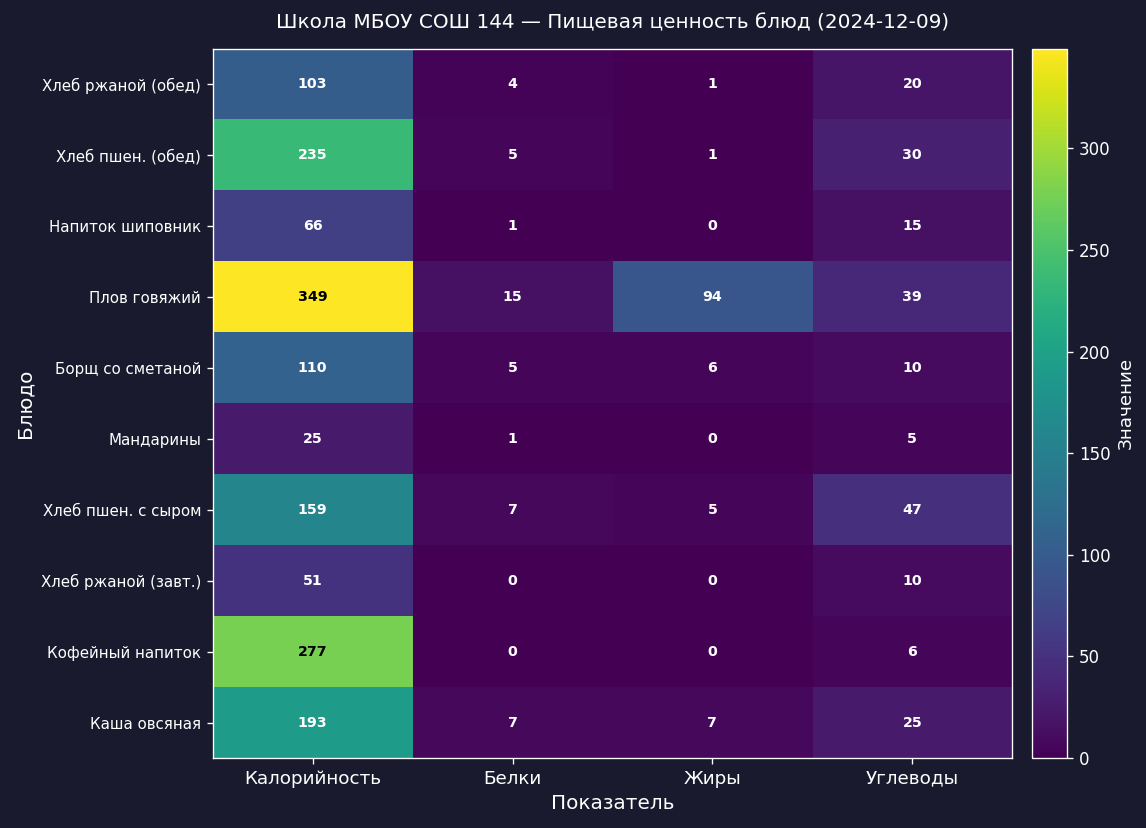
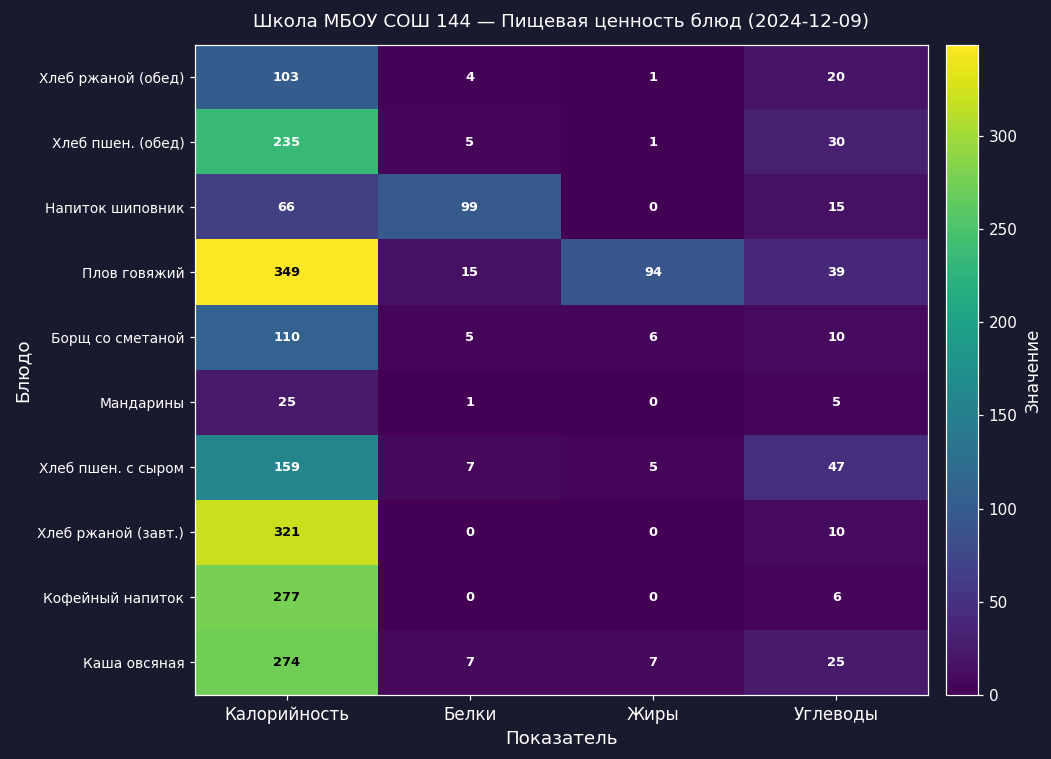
  {
    "Хлеб ржаной (обед)": {
      "Калорийность": 103,
      "Белки": 4,
      "Жиры": 1,
      "Углеводы": 20
    },
    "Хлеб пшен. (обед)": {
      "Калорийность": 235,
      "Белки": 5,
      "Жиры": 1,
      "Углеводы": 30
    },
    "Напиток шиповник": {
      "Калорийность": 66,
-     "Белки": 1,
+     "Белки": 99,
      "Жиры": 0,
      "Углеводы": 15
    },
    "Плов говяжий": {
      "Калорийность": 349,
      "Белки": 15,
      "Жиры": 94,
      "Углеводы": 39
    },
    "Борщ со сметаной": {
      "Калорийность": 110,
      "Белки": 5,
      "Жиры": 6,
      "Углеводы": 10
    },
    "Мандарины": {
      "Калорийность": 25,
      "Белки": 1,
      "Жиры": 0,
      "Углеводы": 5
    },
    "Хлеб пшен. с сыром": {
      "Калорийность": 159,
      "Белки": 7,
      "Жиры": 5,
      "Углеводы": 47
    },
    "Хлеб ржаной (завт.)": {
-     "Калорийность": 51,
+     "Калорийность": 321,
      "Белки": 0,
      "Жиры": 0,
      "Углеводы": 10
    },
    "Кофейный напиток": {
      "Калорийность": 277,
      "Белки": 0,
      "Жиры": 0,
      "Углеводы": 6
    },
    "Каша овсяная": {
-     "Калорийность": 193,
+     "Калорийность": 274,
      "Белки": 7,
      "Жиры": 7,
      "Углеводы": 25
    }
  }
